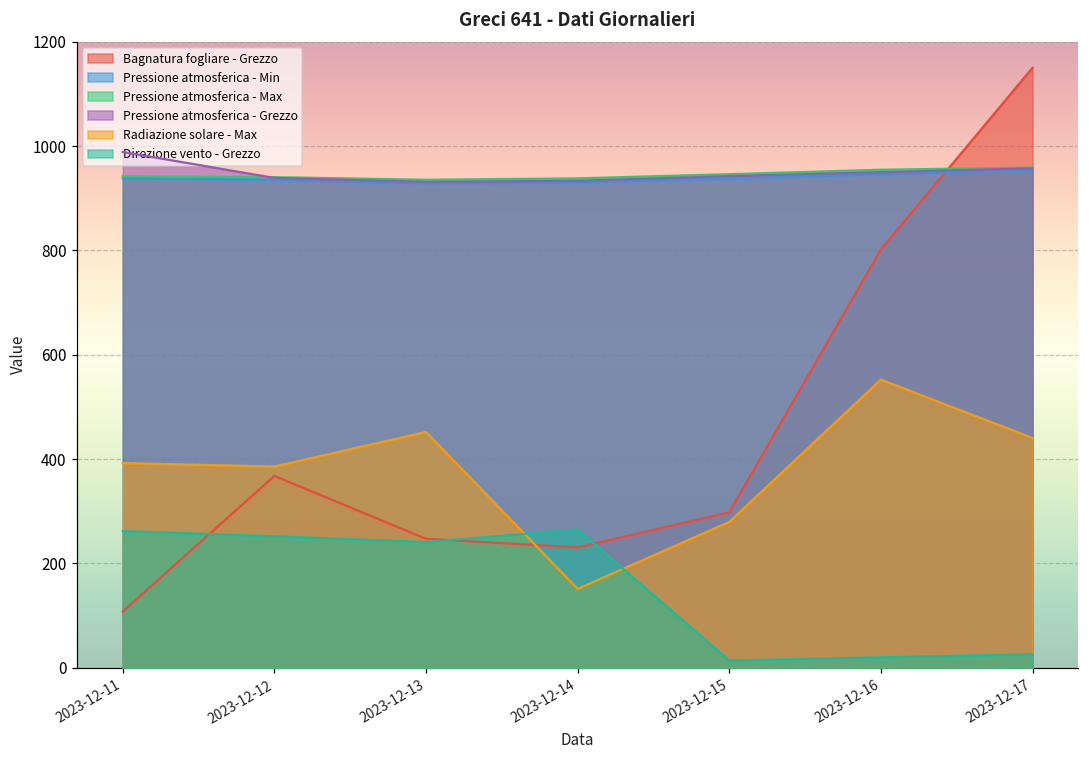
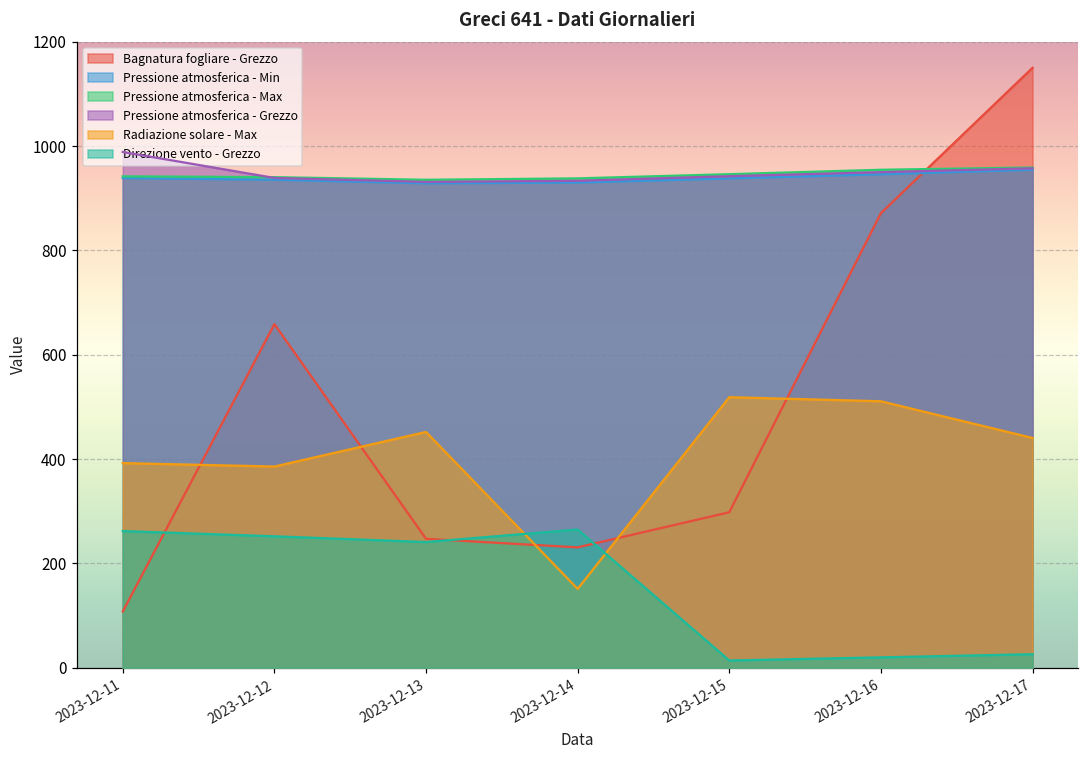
  {
    "Bagnatura fogliare - Grezzo": {
      "2023-12-11": 110,
-     "2023-12-12": 370,
+     "2023-12-12": 660,
      "2023-12-13": 250,
      "2023-12-14": 230,
      "2023-12-15": 300,
-     "2023-12-16": 800,
+     "2023-12-16": 870,
      "2023-12-17": 1150
    },
    "Radiazione solare - Max": {
      "2023-12-11": 390,
      "2023-12-12": 390,
      "2023-12-13": 450,
      "2023-12-14": 150,
-     "2023-12-15": 280,
-     "2023-12-16": 550,
+     "2023-12-15": 520,
+     "2023-12-16": 510,
      "2023-12-17": 440
    }
  }
